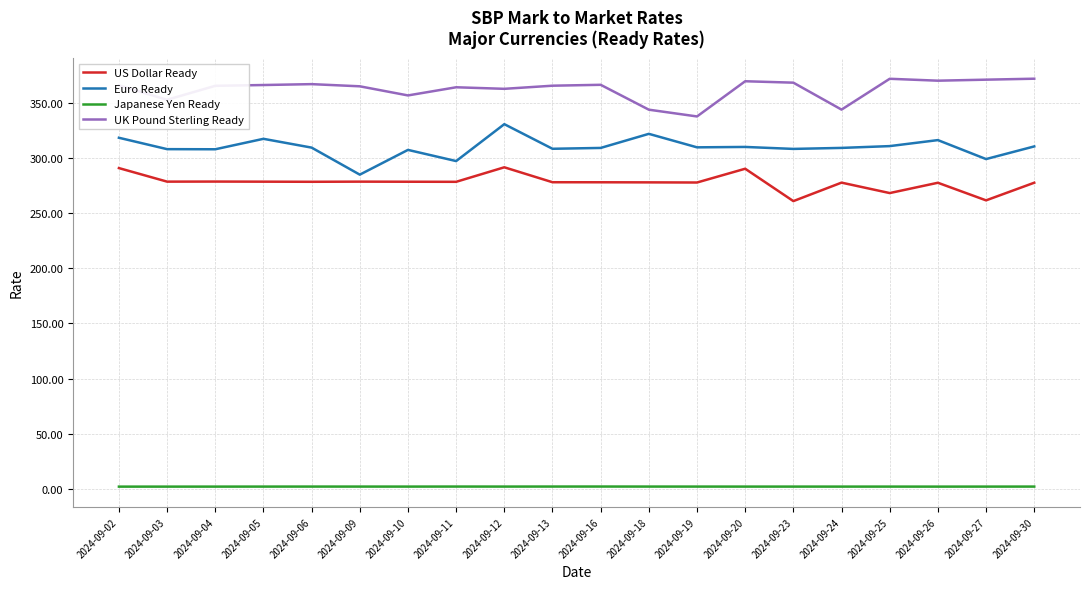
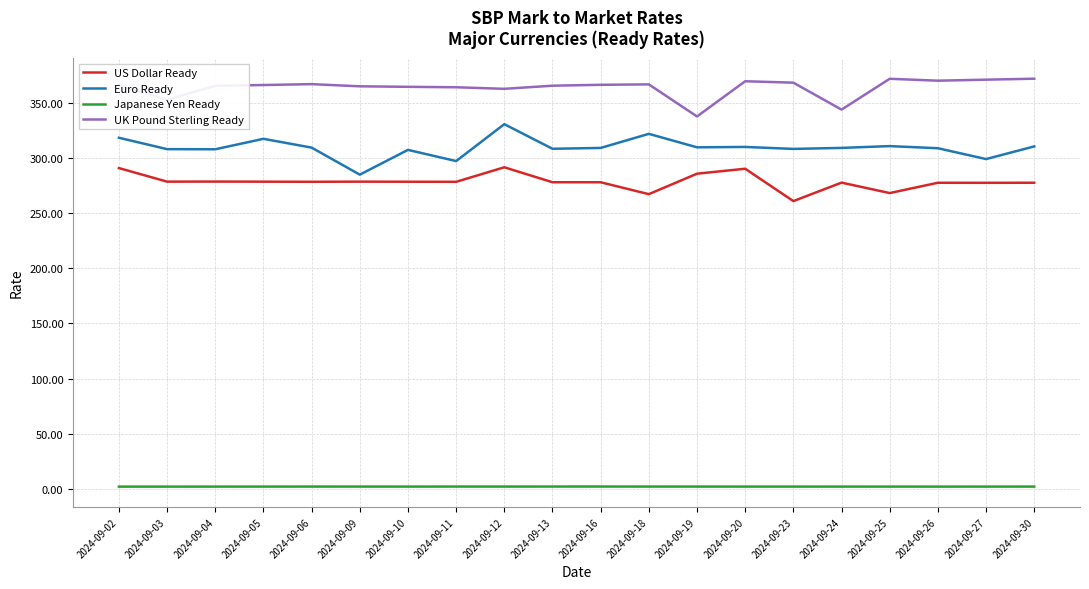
  {
    "US Dollar Ready": {
      "2024-09-02": 291,
      "2024-09-03": 279,
      "2024-09-04": 279,
      "2024-09-05": 279,
      "2024-09-06": 279,
      "2024-09-09": 279,
      "2024-09-10": 279,
      "2024-09-11": 279,
      "2024-09-12": 292,
      "2024-09-13": 278,
      "2024-09-16": 278,
-     "2024-09-18": 278,
-     "2024-09-19": 278,
+     "2024-09-18": 267,
+     "2024-09-19": 286,
      "2024-09-20": 290,
      "2024-09-23": 261,
      "2024-09-24": 278,
      "2024-09-25": 268,
      "2024-09-26": 278,
-     "2024-09-27": 262,
+     "2024-09-27": 278,
      "2024-09-30": 278
    },
    "Euro Ready": {
      "2024-09-02": 319,
      "2024-09-03": 308,
      "2024-09-04": 308,
      "2024-09-05": 318,
      "2024-09-06": 310,
      "2024-09-09": 285,
      "2024-09-10": 308,
      "2024-09-11": 297,
      "2024-09-12": 331,
      "2024-09-13": 309,
      "2024-09-16": 309,
      "2024-09-18": 322,
      "2024-09-19": 310,
      "2024-09-20": 310,
      "2024-09-23": 308,
      "2024-09-24": 309,
      "2024-09-25": 311,
-     "2024-09-26": 316,
+     "2024-09-26": 309,
      "2024-09-27": 299,
      "2024-09-30": 311
    },
    "Japanese Yen Ready": {
      "2024-09-02": 2,
      "2024-09-03": 2,
      "2024-09-04": 2,
      "2024-09-05": 2,
      "2024-09-06": 2,
      "2024-09-09": 2,
      "2024-09-10": 2,
      "2024-09-11": 2,
      "2024-09-12": 2,
      "2024-09-13": 2,
      "2024-09-16": 2,
      "2024-09-18": 2,
      "2024-09-19": 2,
      "2024-09-20": 2,
      "2024-09-23": 2,
      "2024-09-24": 2,
      "2024-09-25": 2,
      "2024-09-26": 2,
      "2024-09-27": 2,
      "2024-09-30": 2
    },
    "UK Pound Sterling Ready": {
      "2024-09-05": 366,
      "2024-09-06": 367,
      "2024-09-09": 365,
-     "2024-09-10": 357,
+     "2024-09-10": 365,
      "2024-09-11": 364,
      "2024-09-12": 363,
      "2024-09-13": 366,
      "2024-09-16": 367,
-     "2024-09-18": 344,
+     "2024-09-18": 367,
      "2024-09-19": 338,
      "2024-09-20": 370,
      "2024-09-23": 369,
      "2024-09-24": 344,
      "2024-09-25": 372,
      "2024-09-26": 370,
      "2024-09-27": 371,
      "2024-09-30": 372
    }
  }
